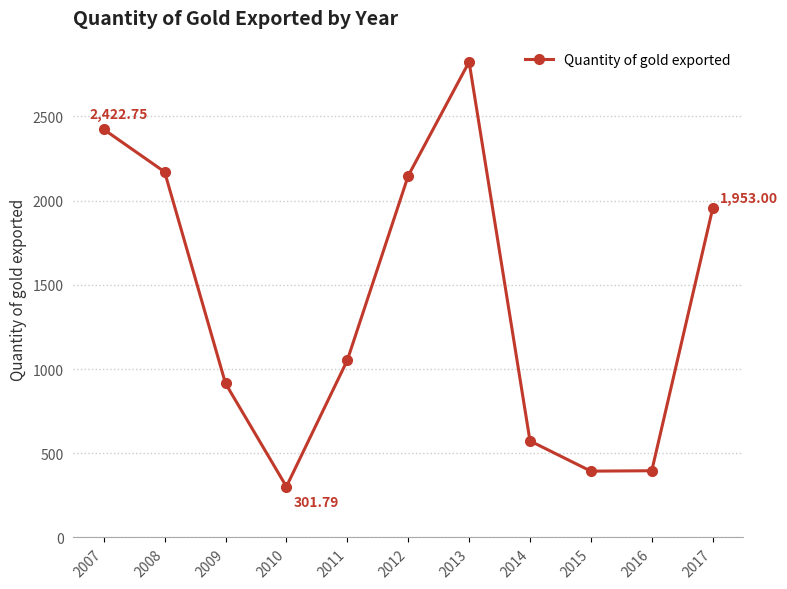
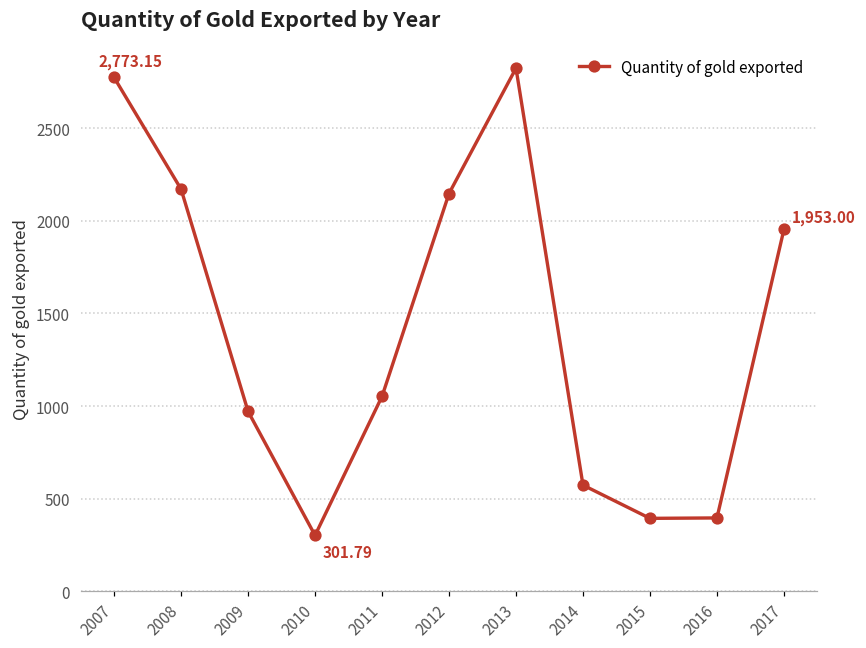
  {
-   "2007": "2,422.75",
-   "2009": "910",
+   "2007": "2,773.15",
+   "2009": "970",
    "2010": "301.79",
    "2017": "1,953.00"
  }
